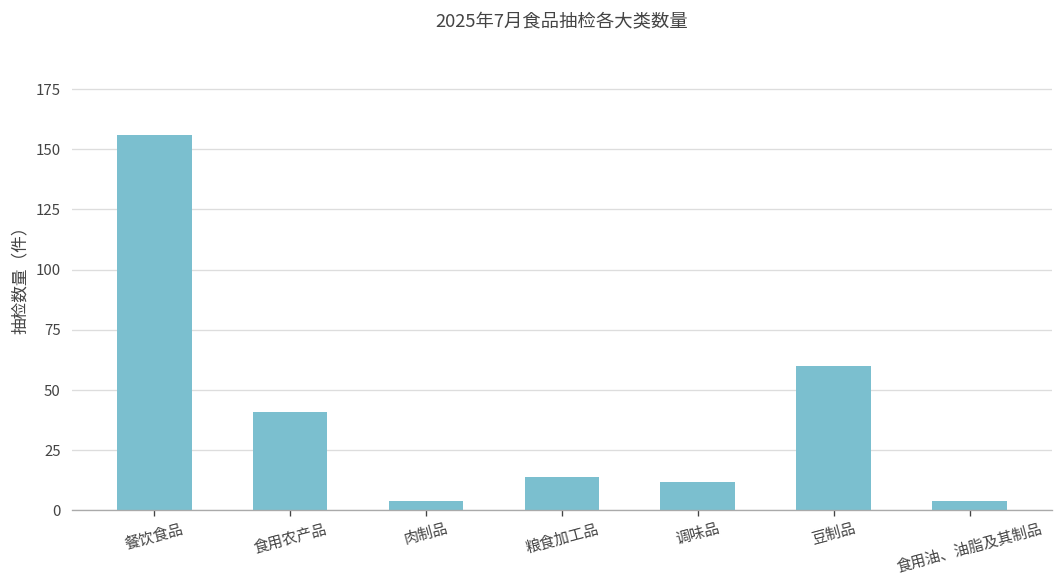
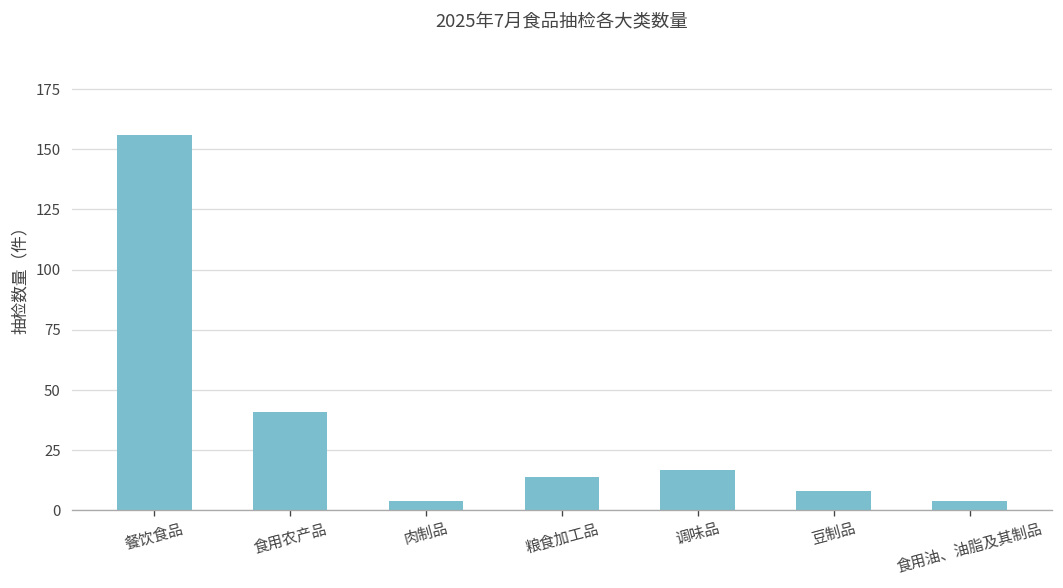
  {
    "餐饮食品": 156,
    "食用农产品": 41,
    "肉制品": 4,
    "粮食加工品": 14,
-   "调味品": 12,
-   "豆制品": 60,
+   "调味品": 17,
+   "豆制品": 8,
    "食用油、油脂及其制品": 4
  }
